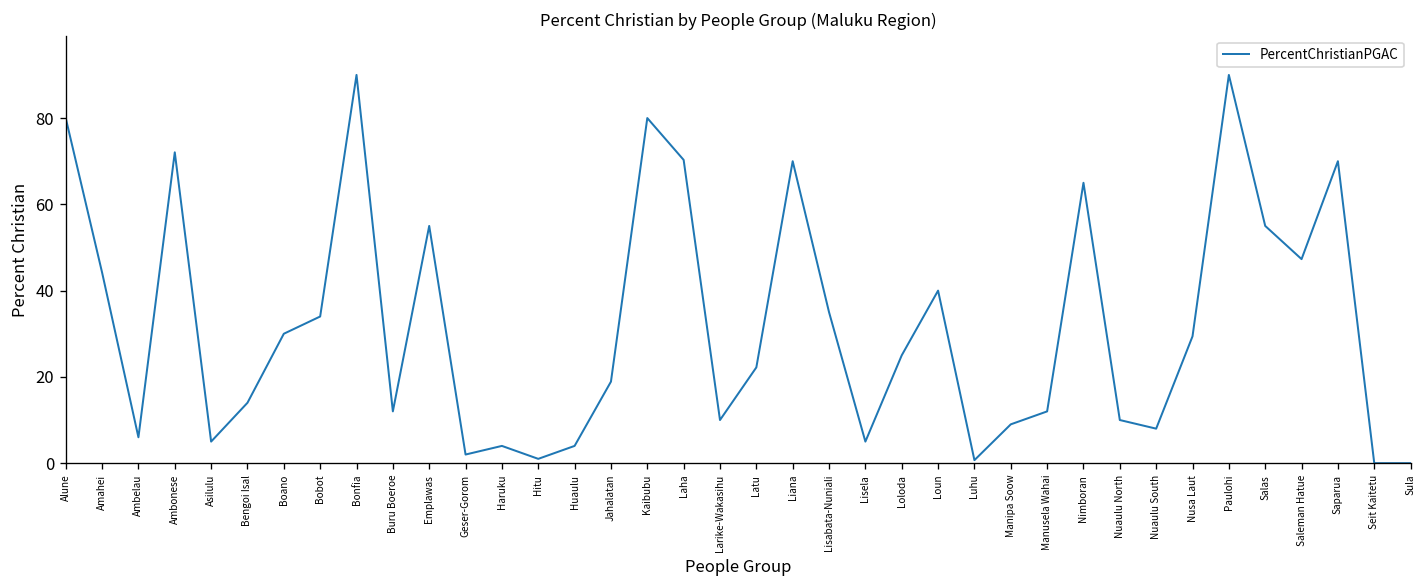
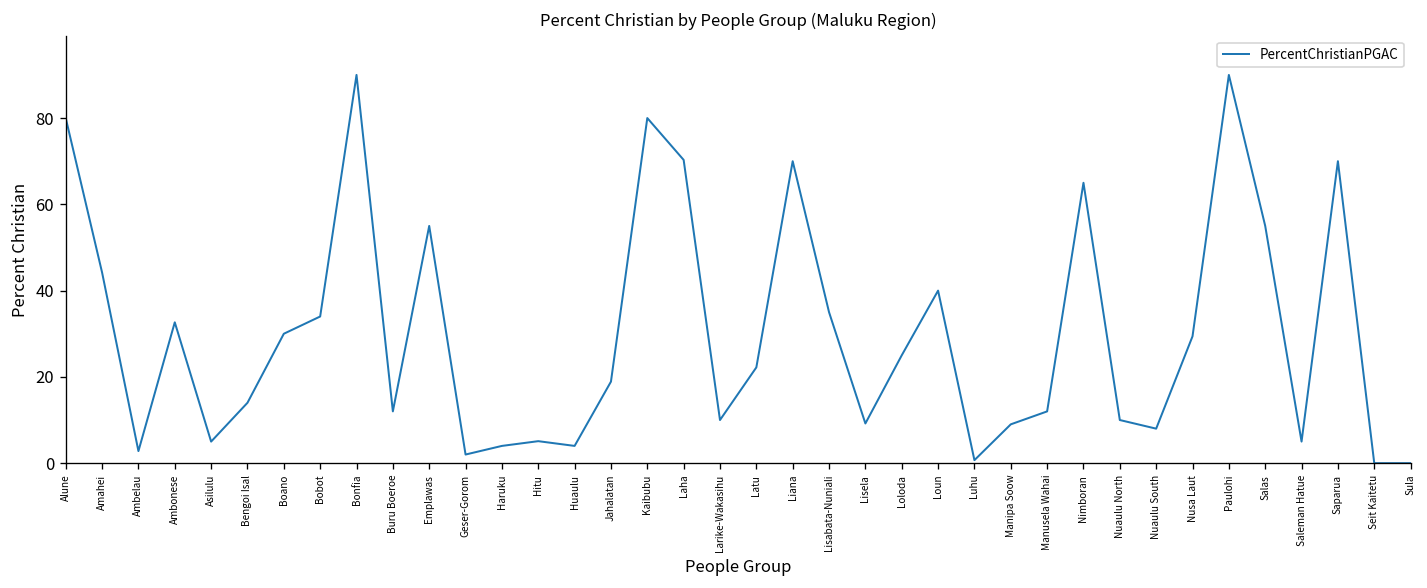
  {
    "Alune": 80,
    "Amahei": 44,
-   "Ambelau": 6,
-   "Ambonese": 72,
+   "Ambelau": 3,
+   "Ambonese": 33,
    "Asilulu": 5,
    "Bengoi Isal": 14,
    "Boano": 30,
    "Bobot": 34,
    "Bonfia": 90,
    "Buru Boeroe": 12,
    "Emplawas": 55,
    "Geser-Gorom": 2,
    "Haruku": 4,
-   "Hitu": 1,
+   "Hitu": 5,
    "Huaulu": 4,
    "Jahalatan": 19,
    "Kaibubu": 80,
    "Laha": 70,
    "Larike-Wakasihu": 10,
    "Latu": 22,
    "Liana": 70,
    "Lisabata-Nuniali": 35,
-   "Lisela": 5,
+   "Lisela": 9,
    "Loloda": 25,
    "Loun": 40,
    "Luhu": 1,
    "Manipa Soow": 9,
    "Manusela Wahai": 12,
    "Nimboran": 65,
    "Nuaulu North": 10,
    "Nuaulu South": 8,
    "Nusa Laut": 29,
    "Paulohi": 90,
    "Salas": 55,
-   "Saleman Hatue": 47,
+   "Saleman Hatue": 5,
    "Saparua": 70,
    "Seit Kaitetu": 0,
    "Sula": 0
  }
